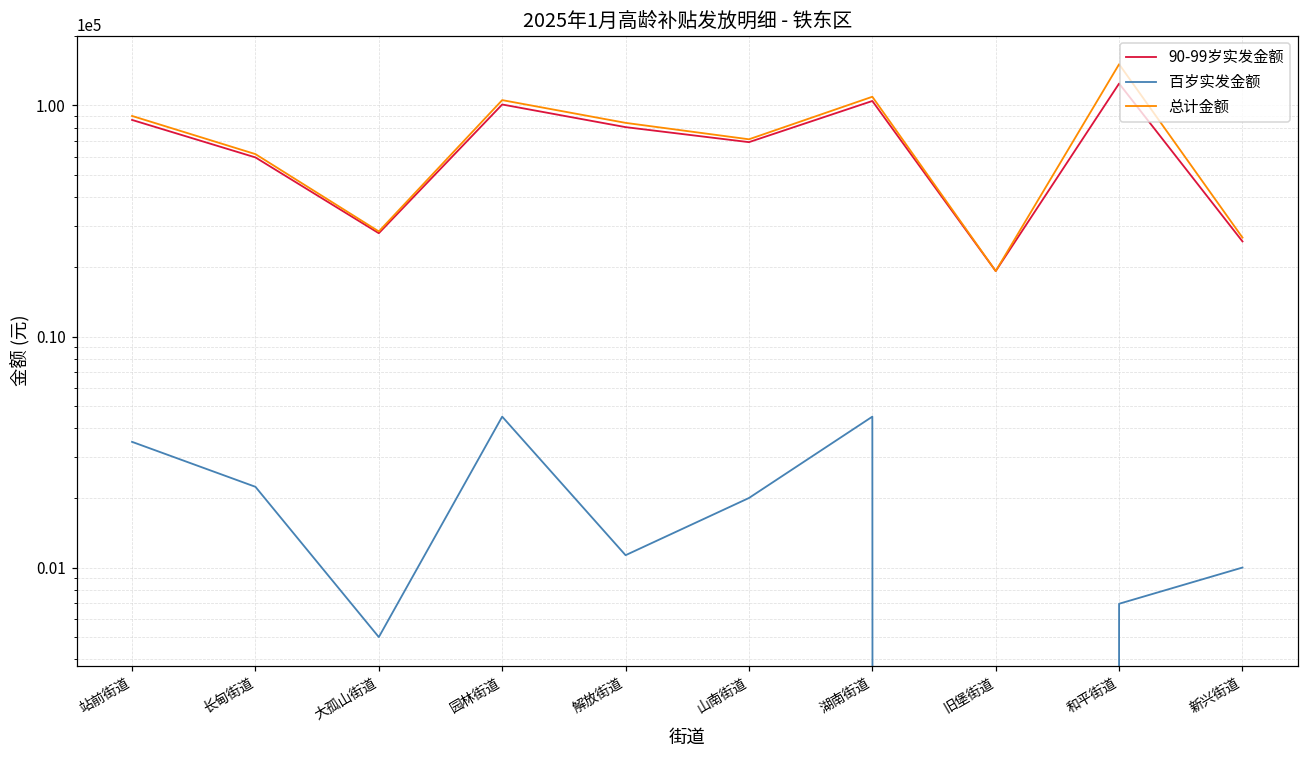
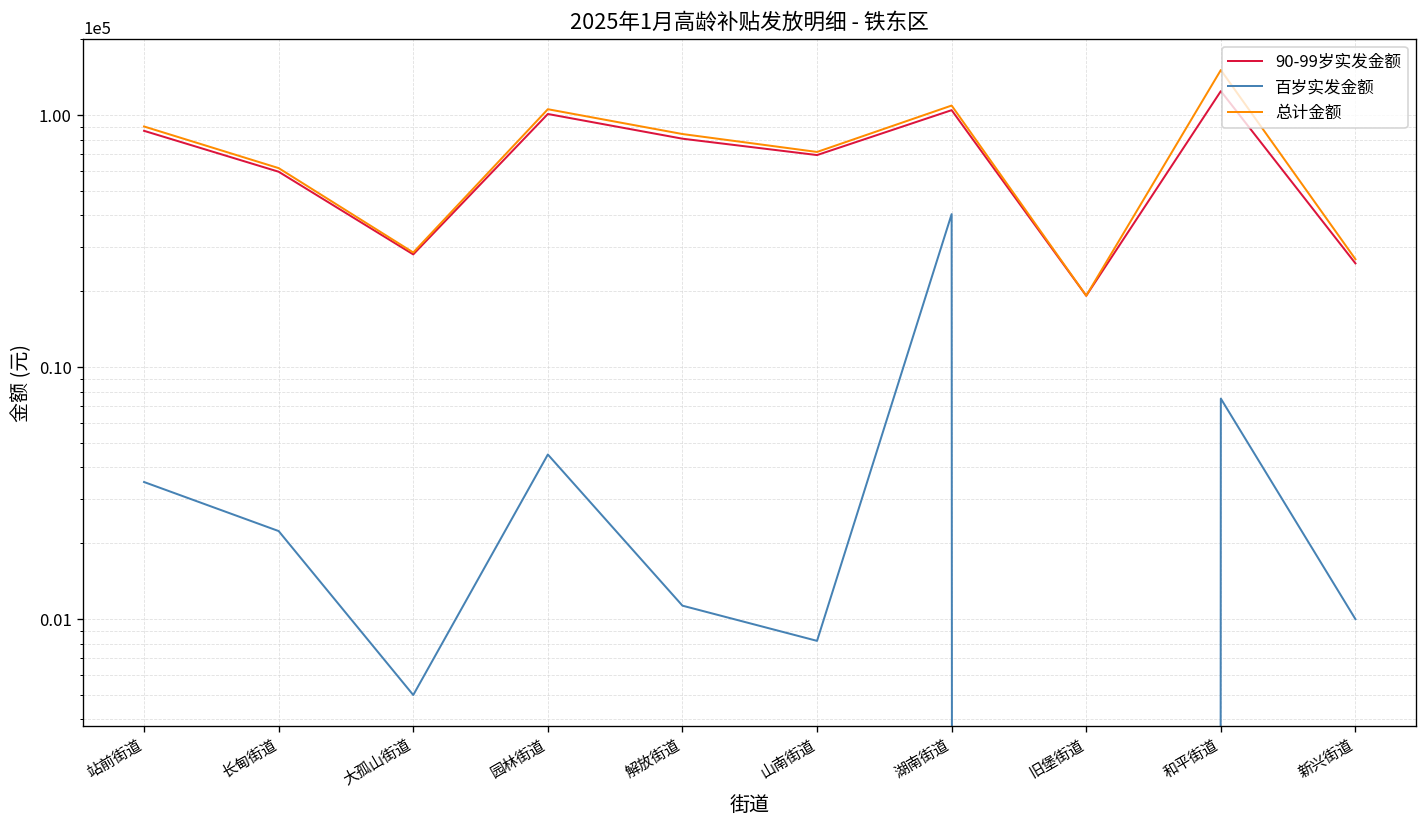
  {
    "90-99岁实发金额": {
      "站前街道": 87000,
      "长甸街道": 60000,
      "园林街道": 100000,
      "解放街道": 81000,
      "山南街道": 69000,
      "湖南街道": 100000,
      "和平街道": 120000,
      "新兴街道": 26000
    },
    "百岁实发金额": {
      "站前街道": 3500,
      "长甸街道": 2200,
      "大孤山街道": 500,
      "园林街道": 4500,
      "解放街道": 1100,
-     "山南街道": 2000,
-     "湖南街道": 4500,
-     "和平街道": 700,
+     "山南街道": 820,
+     "湖南街道": 40000,
+     "和平街道": 7500,
      "新兴街道": 1000
    },
    "总计金额": {
      "站前街道": 90000,
      "长甸街道": 62000,
      "园林街道": 110000,
      "解放街道": 84000,
      "山南街道": 71000,
      "湖南街道": 110000,
      "和平街道": 150000,
      "新兴街道": 27000
    }
  }
